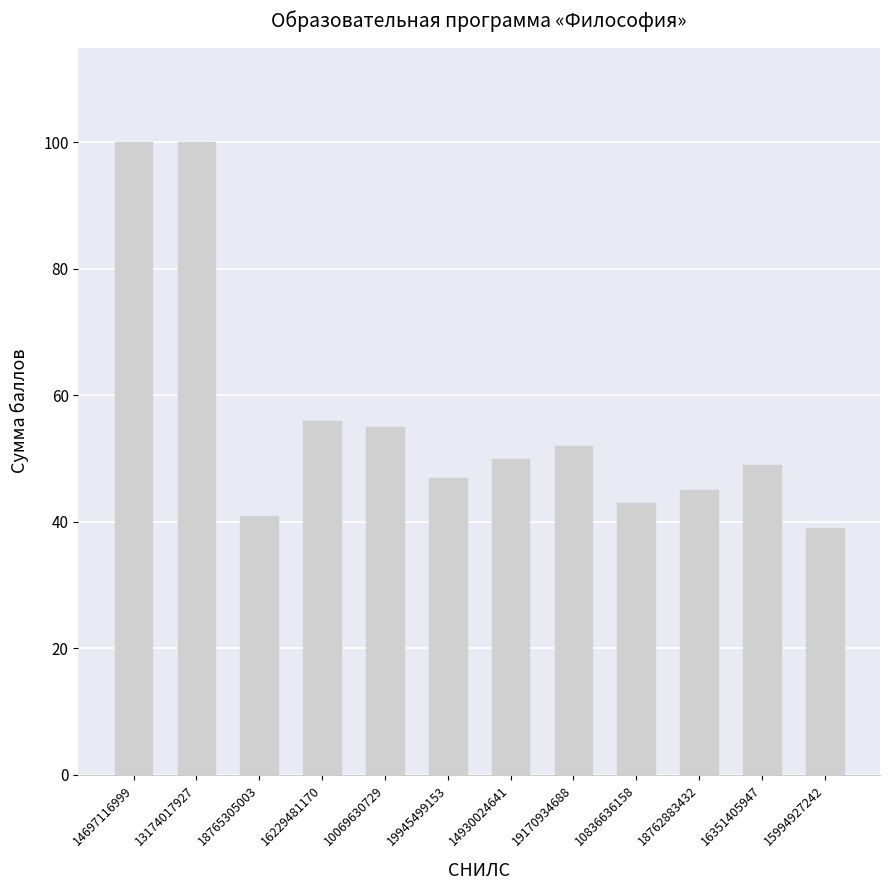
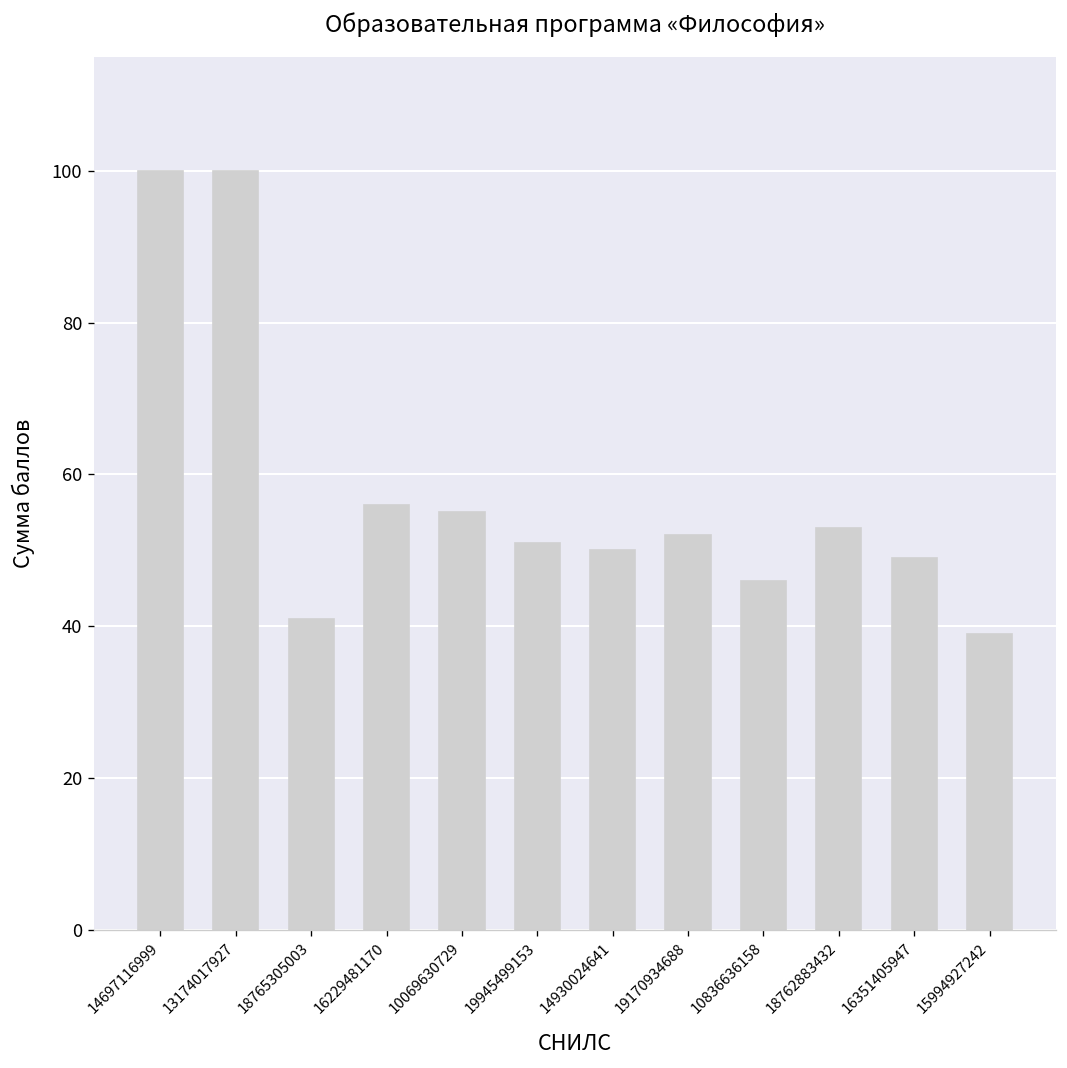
  {
    "14697116999": 100,
    "13174017927": 100,
    "18765305003": 41,
    "16229481170": 56,
    "10069630729": 55,
-   "19945499153": 47,
+   "19945499153": 51,
    "14930024641": 50,
    "19170934688": 52,
-   "10836636158": 43,
-   "18762883432": 45,
+   "10836636158": 46,
+   "18762883432": 53,
    "16351405947": 49,
    "15994927242": 39
  }
